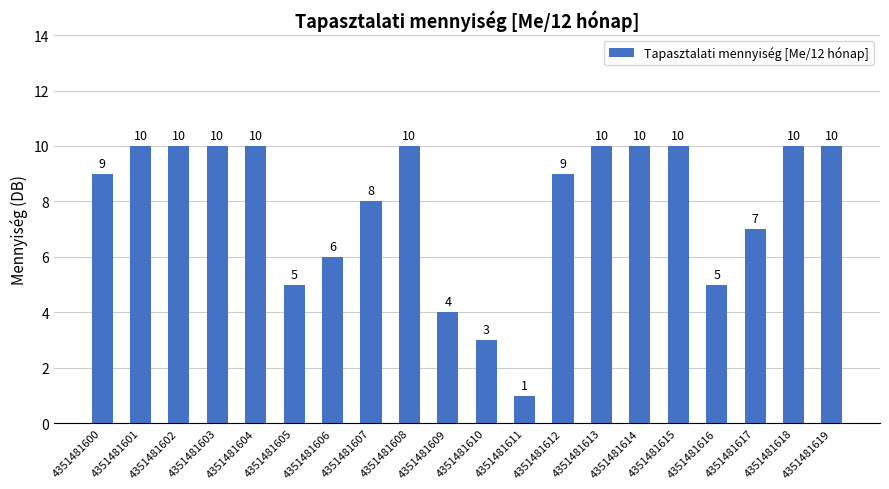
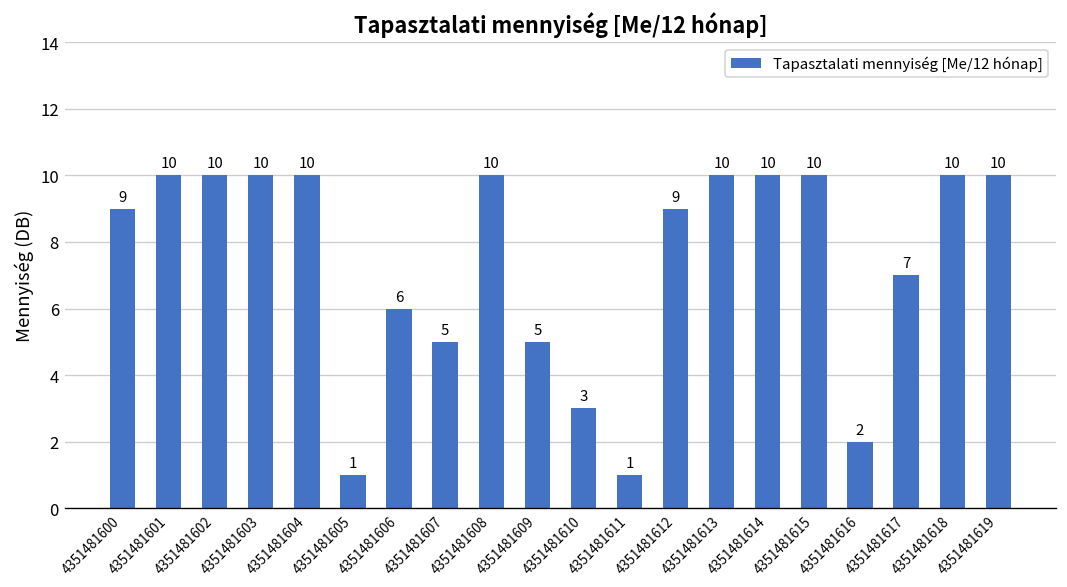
  {
    "4351481600": 9,
    "4351481601": 10,
    "4351481602": 10,
    "4351481603": 10,
    "4351481604": 10,
-   "4351481605": 5,
+   "4351481605": 1,
    "4351481606": 6,
-   "4351481607": 8,
+   "4351481607": 5,
    "4351481608": 10,
-   "4351481609": 4,
+   "4351481609": 5,
    "4351481610": 3,
    "4351481611": 1,
    "4351481612": 9,
    "4351481613": 10,
    "4351481614": 10,
    "4351481615": 10,
-   "4351481616": 5,
+   "4351481616": 2,
    "4351481617": 7,
    "4351481618": 10,
    "4351481619": 10
  }
